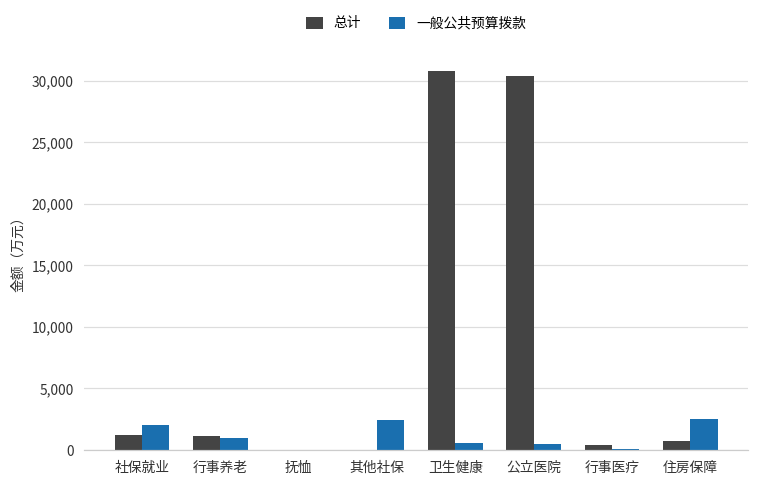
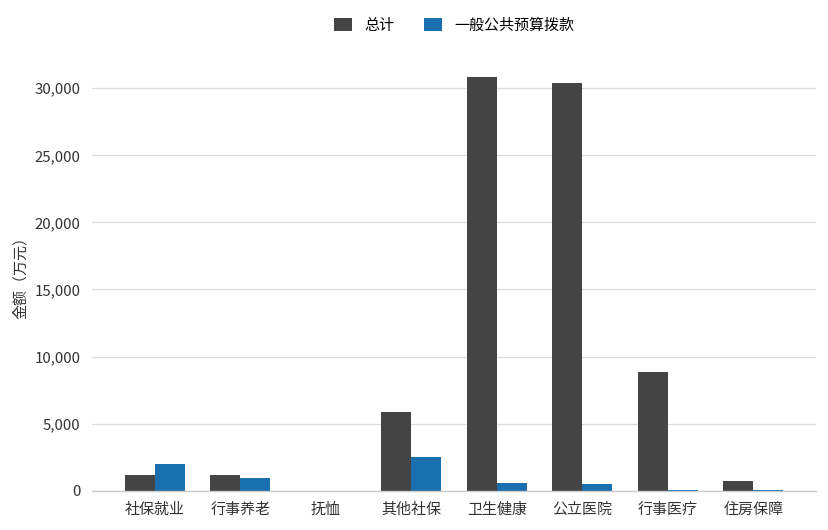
  {
    "总计": {
      "社保就业": "1,200",
      "行事养老": "1,200",
-     "其他社保": "0",
+     "其他社保": "5,900",
      "卫生健康": "30,800",
      "公立医院": "30,400",
-     "行事医疗": "400",
+     "行事医疗": "8,900",
      "住房保障": "700"
    },
    "一般公共预算拨款": {
      "社保就业": "2,000",
      "行事养老": "1,000",
      "其他社保": "2,500",
      "卫生健康": "600",
      "公立医院": "500",
-     "住房保障": "2,500"
+     "住房保障": "100"
    }
  }
